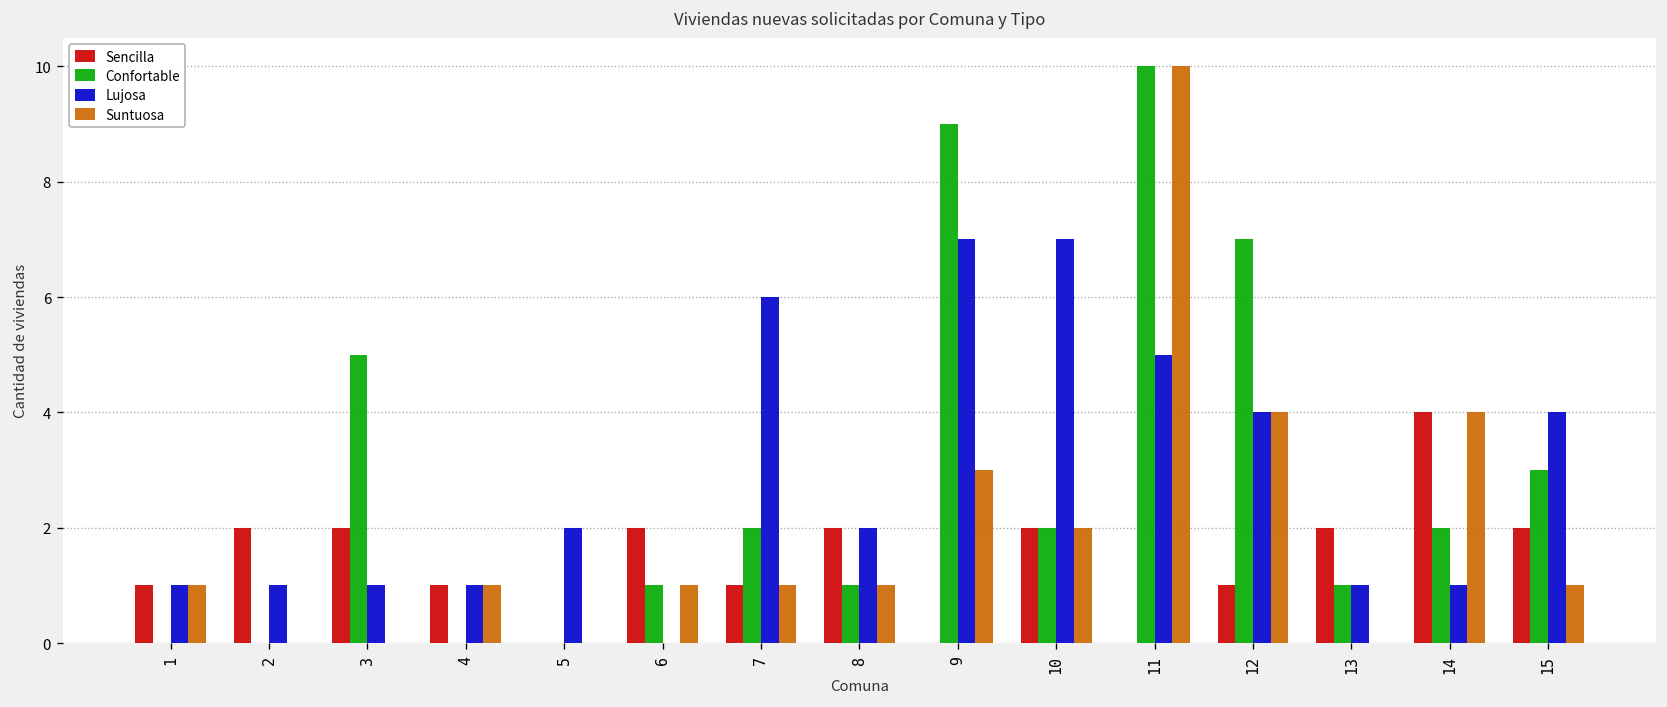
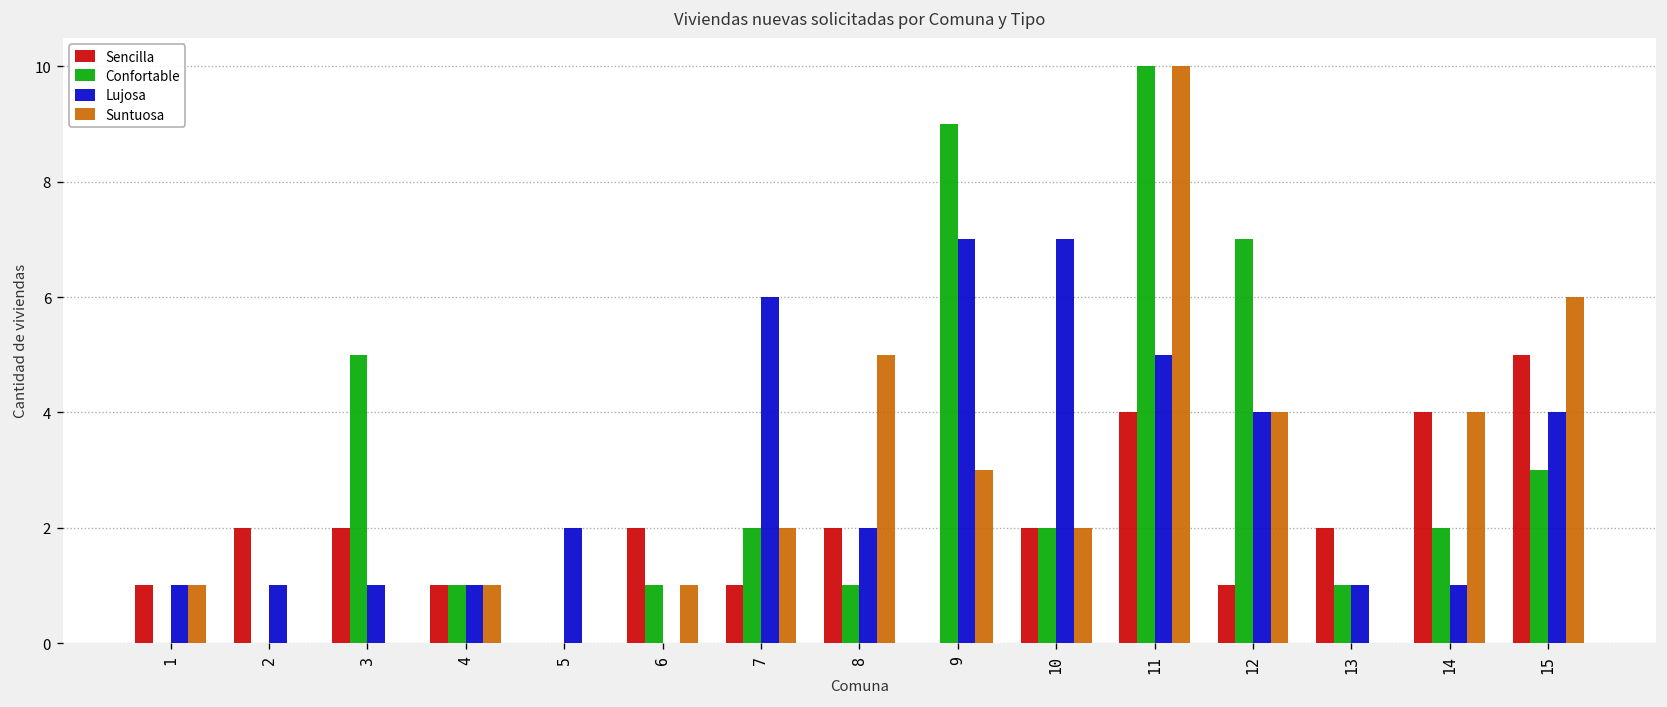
  {
    "Sencilla": {
      "1": 1,
      "2": 2,
      "3": 2,
      "4": 1,
      "5": 0,
      "6": 2,
      "7": 1,
      "8": 2,
      "9": 0,
      "10": 2,
-     "11": 0,
+     "11": 4,
      "12": 1,
      "13": 2,
      "14": 4,
-     "15": 2
+     "15": 5
    },
    "Confortable": {
      "1": 0,
      "2": 0,
      "3": 5,
-     "4": 0,
+     "4": 1,
      "5": 0,
      "6": 1,
      "7": 2,
      "8": 1,
      "9": 9,
      "10": 2,
      "11": 10,
      "12": 7,
      "13": 1,
      "14": 2,
      "15": 3
    },
    "Lujosa": {
      "1": 1,
      "2": 1,
      "3": 1,
      "4": 1,
      "5": 2,
      "6": 0,
      "7": 6,
      "8": 2,
      "9": 7,
      "10": 7,
      "11": 5,
      "12": 4,
      "13": 1,
      "14": 1,
      "15": 4
    },
    "Suntuosa": {
      "1": 1,
      "2": 0,
      "3": 0,
      "4": 1,
      "5": 0,
      "6": 1,
-     "7": 1,
-     "8": 1,
+     "7": 2,
+     "8": 5,
      "9": 3,
      "10": 2,
      "11": 10,
      "12": 4,
      "13": 0,
      "14": 4,
-     "15": 1
+     "15": 6
    }
  }
